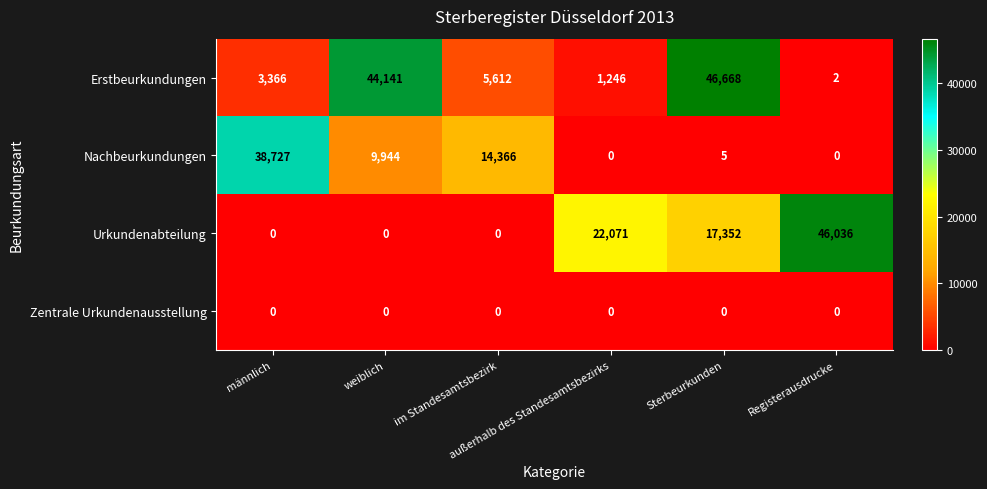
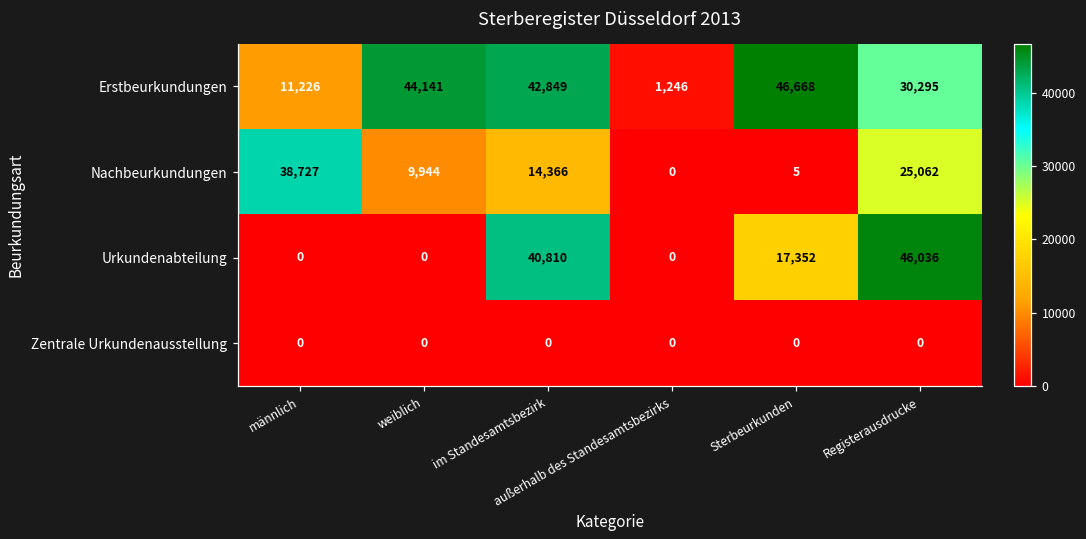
  {
    "Erstbeurkundungen": {
-     "männlich": "3,366",
+     "männlich": "11,226",
      "weiblich": "44,141",
-     "im Standesamtsbezirk": "5,612",
+     "im Standesamtsbezirk": "42,849",
      "außerhalb des Standesamtsbezirks": "1,246",
      "Sterbeurkunden": "46,668",
-     "Registerausdrucke": "2"
+     "Registerausdrucke": "30,295"
    },
    "Nachbeurkundungen": {
      "männlich": "38,727",
      "weiblich": "9,944",
      "im Standesamtsbezirk": "14,366",
      "außerhalb des Standesamtsbezirks": "0",
      "Sterbeurkunden": "5",
-     "Registerausdrucke": "0"
+     "Registerausdrucke": "25,062"
    },
    "Urkundenabteilung": {
      "männlich": "0",
      "weiblich": "0",
-     "im Standesamtsbezirk": "0",
-     "außerhalb des Standesamtsbezirks": "22,071",
+     "im Standesamtsbezirk": "40,810",
+     "außerhalb des Standesamtsbezirks": "0",
      "Sterbeurkunden": "17,352",
      "Registerausdrucke": "46,036"
    },
    "Zentrale Urkundenausstellung": {
      "männlich": "0",
      "weiblich": "0",
      "im Standesamtsbezirk": "0",
      "außerhalb des Standesamtsbezirks": "0",
      "Sterbeurkunden": "0",
      "Registerausdrucke": "0"
    }
  }
